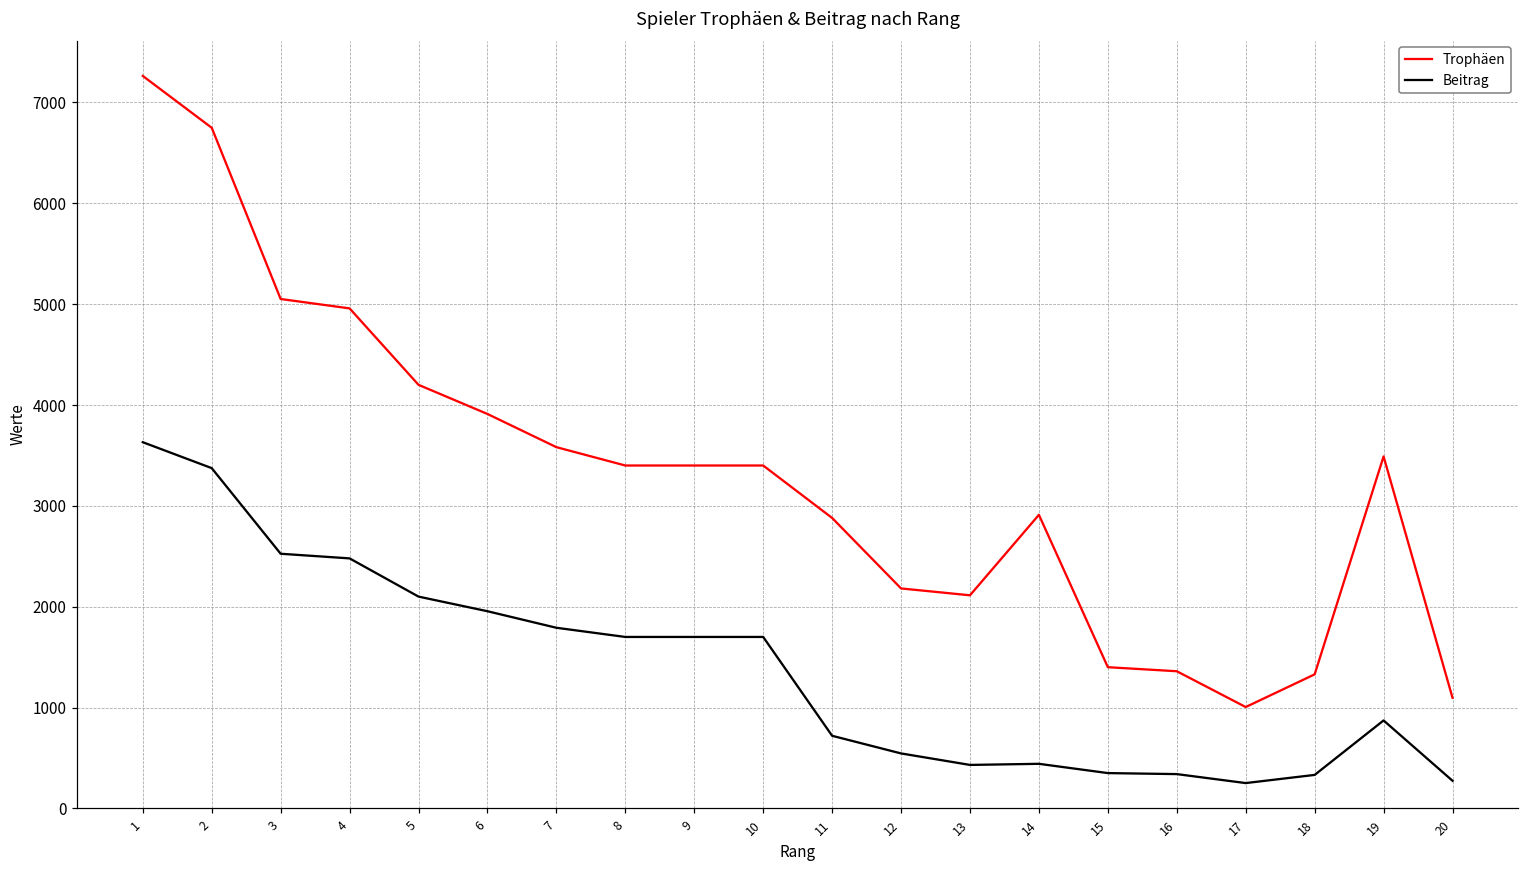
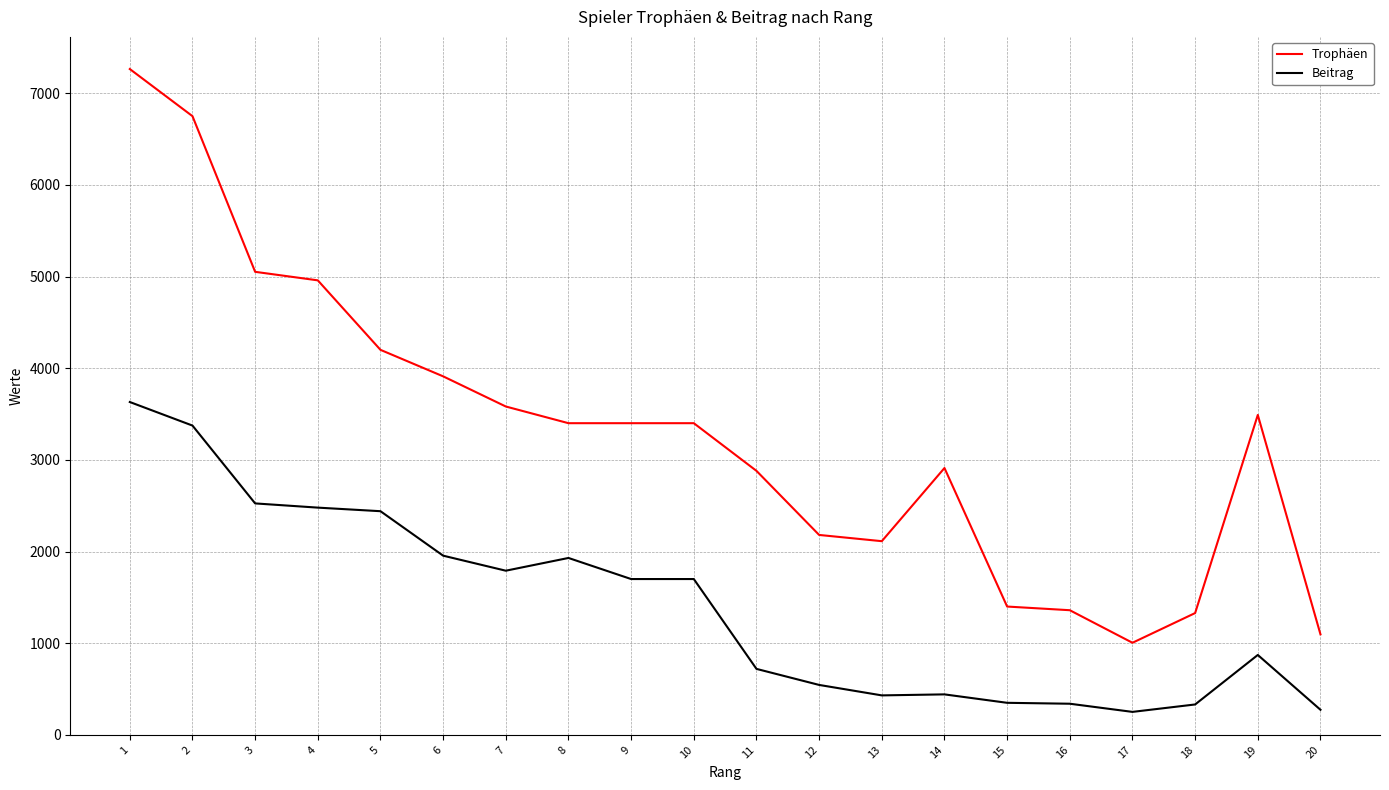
  {
    "Trophäen": {
      "1": 7300,
      "2": 6700,
      "3": 5100,
      "4": 5000,
      "5": 4200,
      "6": 3900,
      "7": 3600,
      "8": 3400,
      "9": 3400,
      "10": 3400,
      "11": 2900,
      "12": 2200,
      "13": 2100,
      "14": 2900,
      "15": 1400,
      "16": 1400,
      "17": 1000,
      "18": 1300,
      "19": 3500,
      "20": 1100
    },
    "Beitrag": {
      "1": 3600,
      "2": 3400,
      "3": 2500,
      "4": 2500,
-     "5": 2100,
+     "5": 2400,
      "6": 2000,
      "7": 1800,
-     "8": 1700,
+     "8": 1900,
      "9": 1700,
      "10": 1700,
      "11": 700,
      "12": 500,
      "13": 400,
      "14": 400,
      "15": 400,
      "16": 300,
      "17": 300,
      "18": 300,
      "19": 900,
      "20": 300
    }
  }
